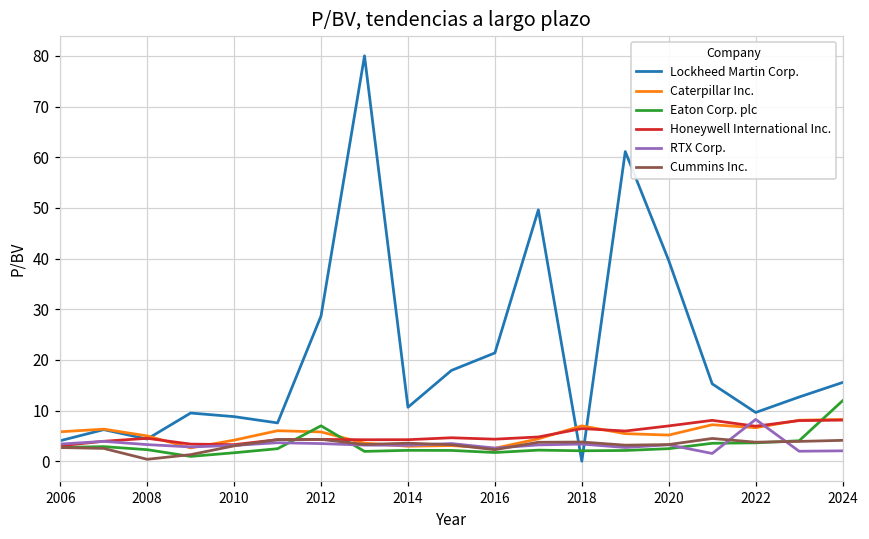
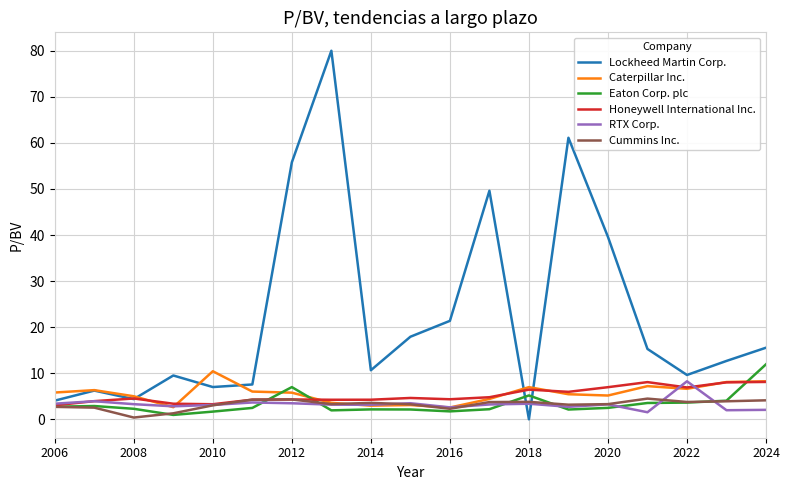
  {
    "Lockheed Martin Corp.": {
      "2006": 4,
-     "2010": 9,
-     "2012": 29,
+     "2010": 7,
+     "2012": 56,
      "2014": 11,
      "2016": 21,
      "2018": 0,
      "2020": 40,
      "2022": 10,
      "2024": 16
    },
    "Caterpillar Inc.": {
      "2006": 6,
-     "2010": 4,
+     "2010": 10,
      "2012": 6,
      "2020": 5
    },
    "Eaton Corp. plc": {
      "2008": 2,
      "2010": 2,
      "2012": 7,
      "2014": 2,
      "2016": 2,
-     "2018": 2,
+     "2018": 5,
      "2020": 2,
      "2024": 12
    },
    "Honeywell International Inc.": {
      "2014": 4,
      "2016": 4,
      "2020": 7
    },
    "RTX Corp.": {
      "2008": 3,
      "2012": 3,
      "2022": 8,
      "2024": 2
    },
    "Cummins Inc.": {
      "2008": 0,
      "2024": 4
    }
  }
